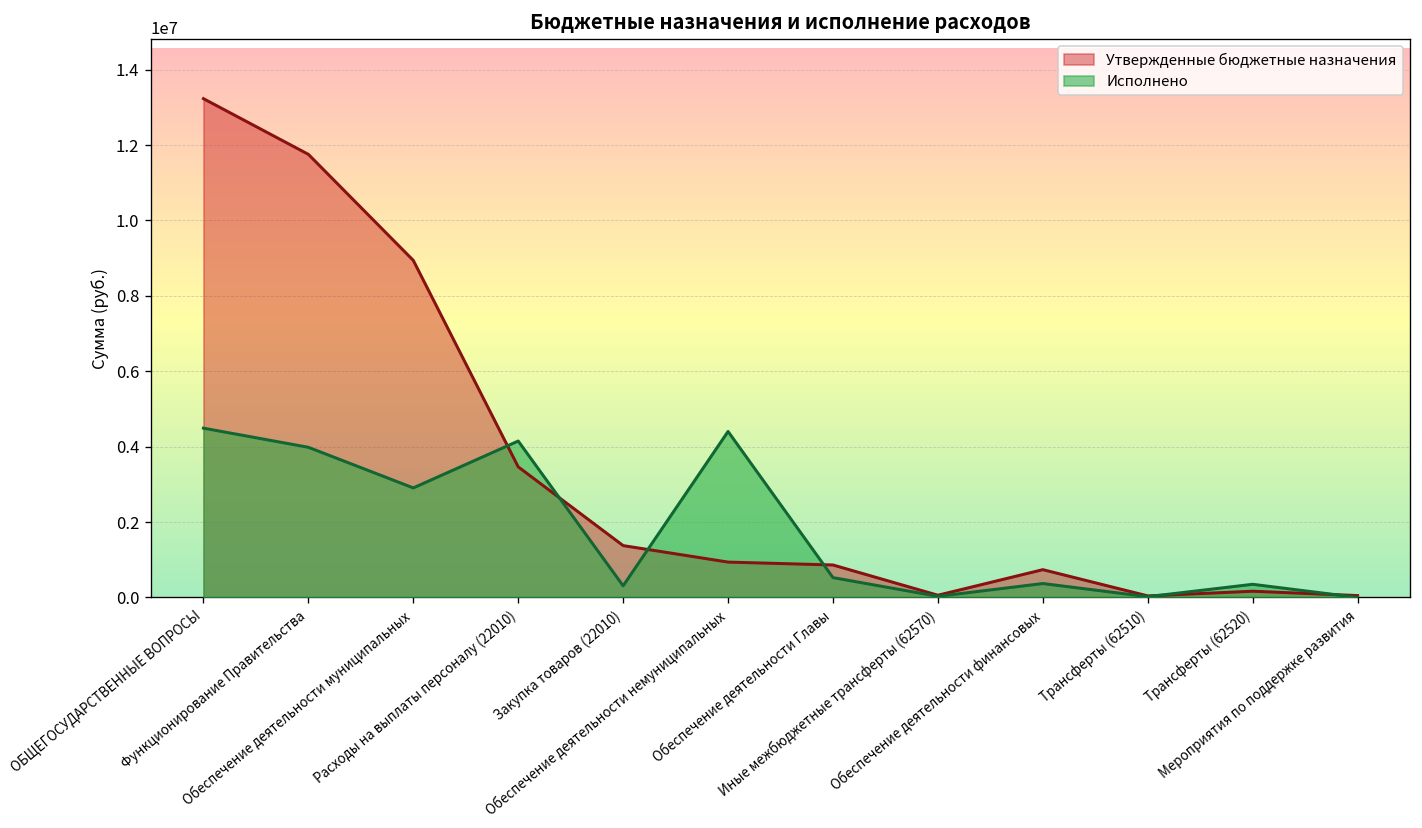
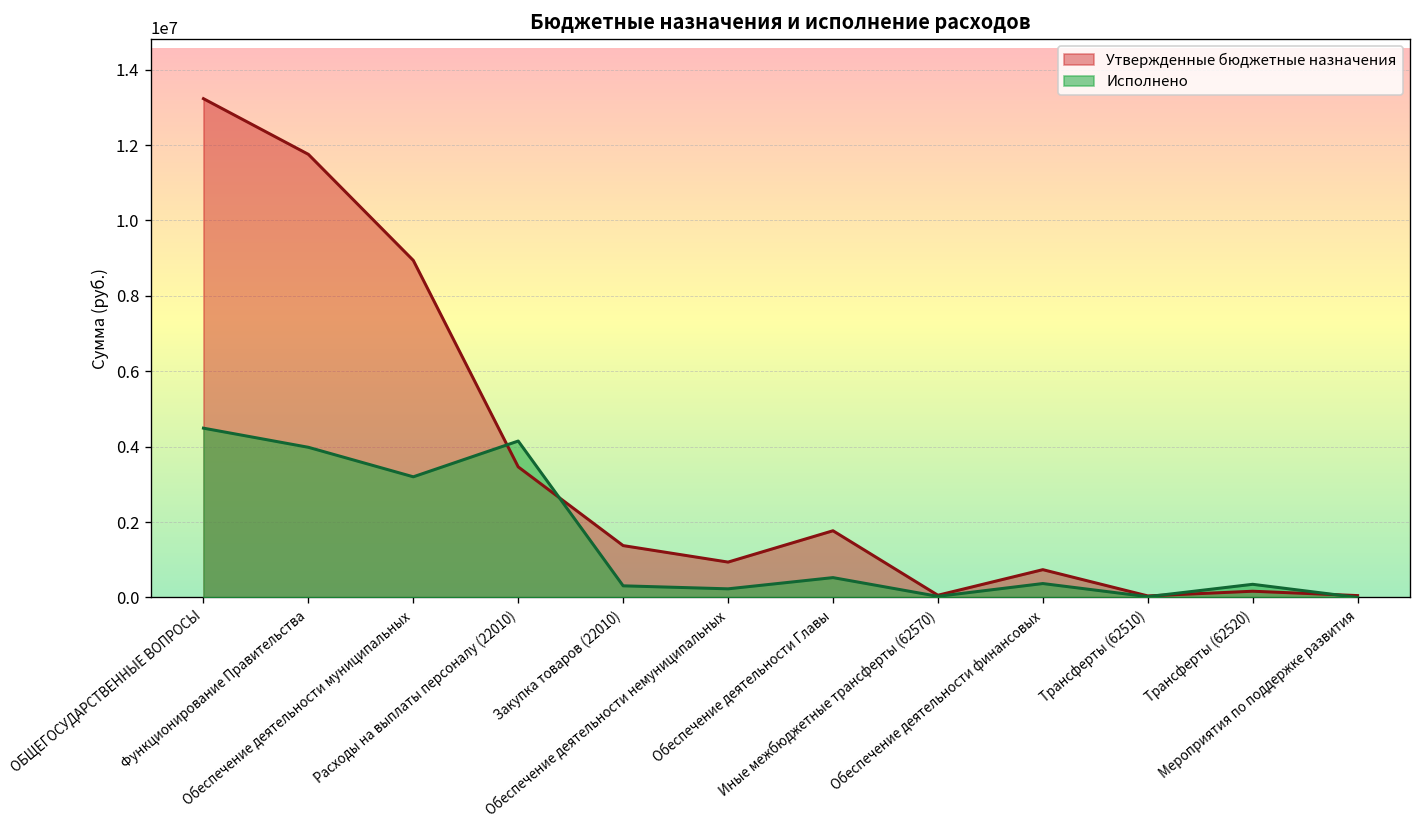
  {
    "Утвержденные бюджетные назначения": {
      "ОБЩЕГОСУДАРСТВЕННЫЕ ВОПРОСЫ": 13200000,
      "Функционирование Правительства": 11800000,
      "Обеспечение деятельности муниципальных": 8900000,
      "Расходы на выплаты персоналу (22010)": 3500000,
      "Закупка товаров (22010)": 1400000,
      "Обеспечение деятельности немуниципальных": 900000,
-     "Обеспечение деятельности Главы": 900000,
+     "Обеспечение деятельности Главы": 1800000,
      "Обеспечение деятельности финансовых": 700000,
      "Трансферты (62520)": 200000
    },
    "Исполнено": {
      "ОБЩЕГОСУДАРСТВЕННЫЕ ВОПРОСЫ": 4500000,
      "Функционирование Правительства": 4000000,
-     "Обеспечение деятельности муниципальных": 2900000,
+     "Обеспечение деятельности муниципальных": 3200000,
      "Расходы на выплаты персоналу (22010)": 4100000,
      "Закупка товаров (22010)": 300000,
-     "Обеспечение деятельности немуниципальных": 4400000,
+     "Обеспечение деятельности немуниципальных": 200000,
      "Обеспечение деятельности Главы": 500000,
      "Обеспечение деятельности финансовых": 400000,
      "Трансферты (62520)": 300000
    }
  }
